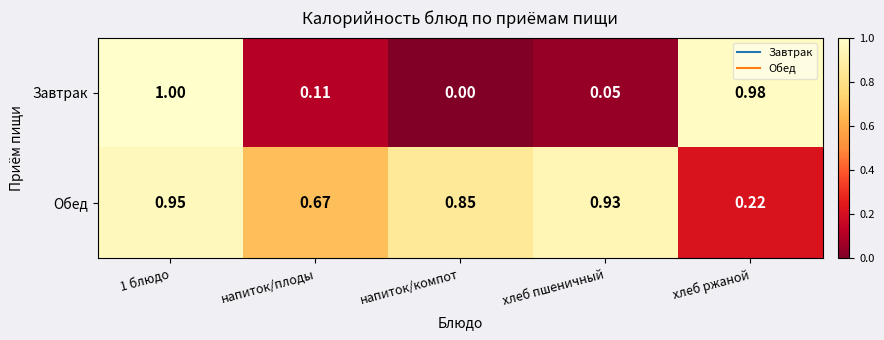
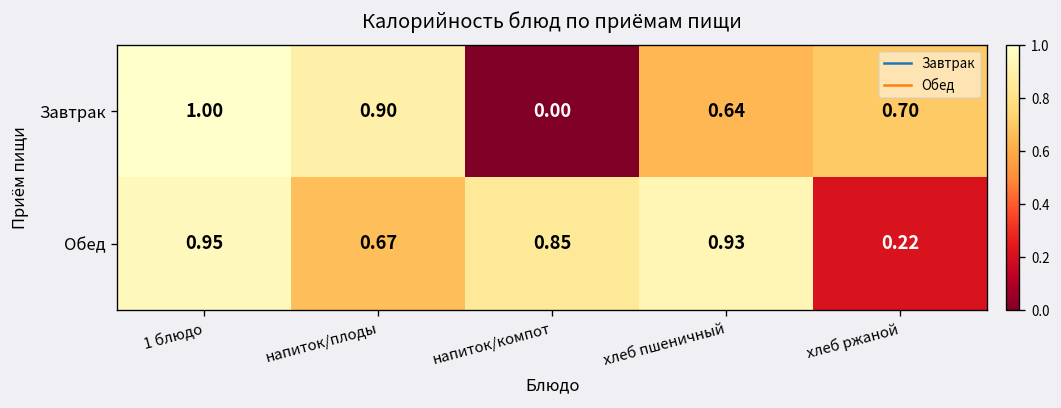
  {
    "Завтрак": {
      "1 блюдо": 1.00,
-     "напиток/плоды": 0.11,
+     "напиток/плоды": 0.90,
      "напиток/компот": 0.00,
-     "хлеб пшеничный": 0.05,
-     "хлеб ржаной": 0.98
+     "хлеб пшеничный": 0.64,
+     "хлеб ржаной": 0.70
    },
    "Обед": {
      "1 блюдо": 0.95,
      "напиток/плоды": 0.67,
      "напиток/компот": 0.85,
      "хлеб пшеничный": 0.93,
      "хлеб ржаной": 0.22
    }
  }
